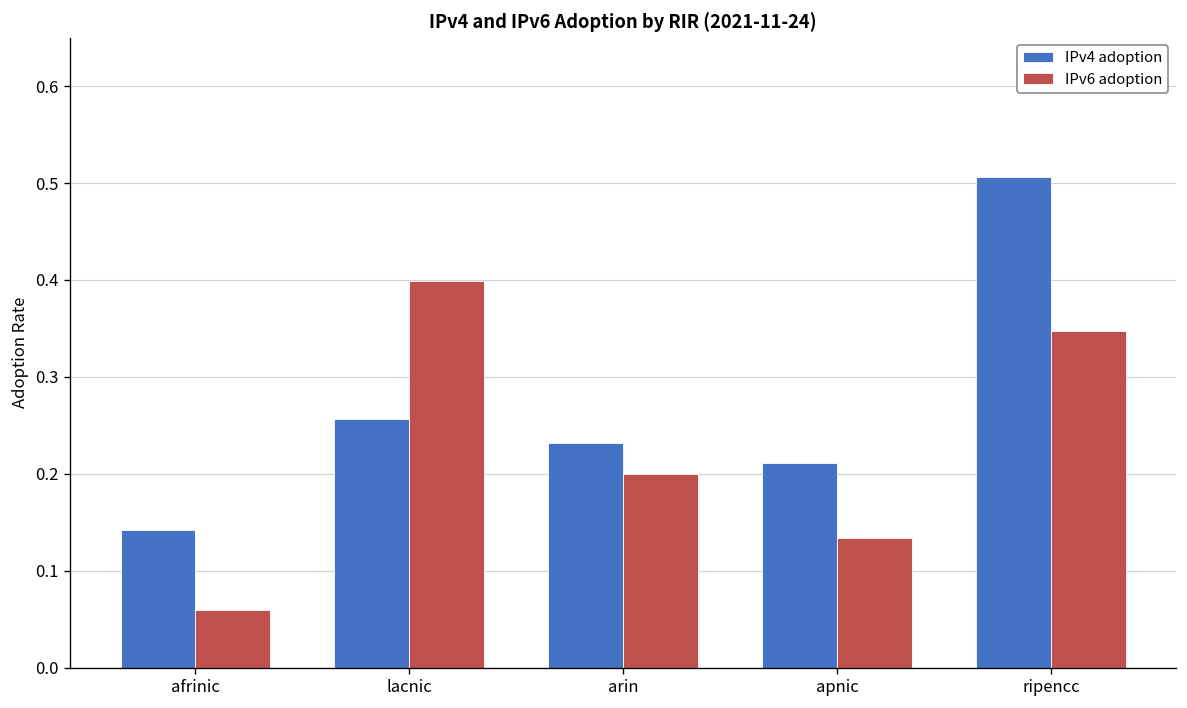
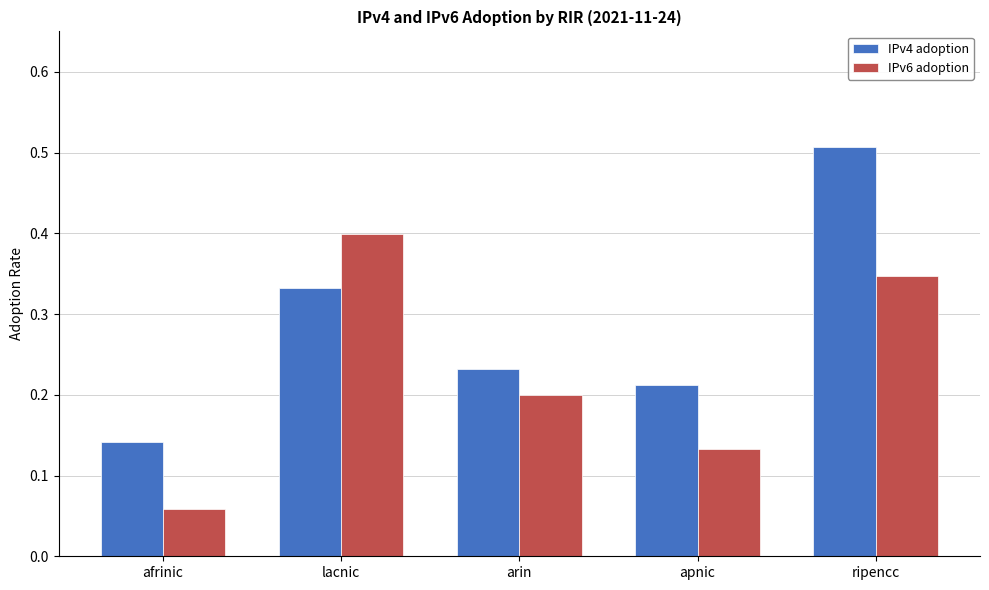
  {
    "IPv4 adoption": {
      "afrinic": 0.14,
-     "lacnic": 0.26,
+     "lacnic": 0.33,
      "arin": 0.23,
      "apnic": 0.21,
      "ripencc": 0.51
    },
    "IPv6 adoption": {
      "afrinic": 0.06,
      "lacnic": 0.40,
      "arin": 0.20,
      "apnic": 0.13,
      "ripencc": 0.35
    }
  }
